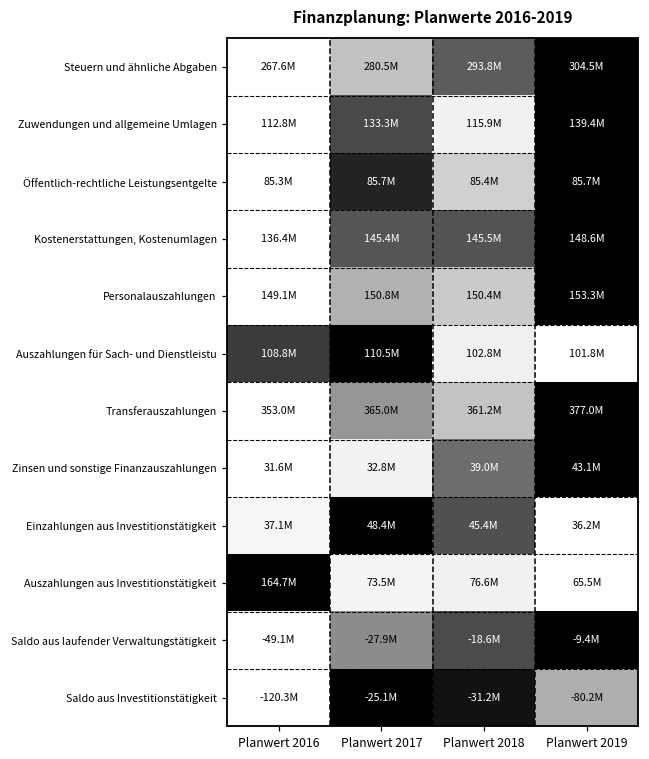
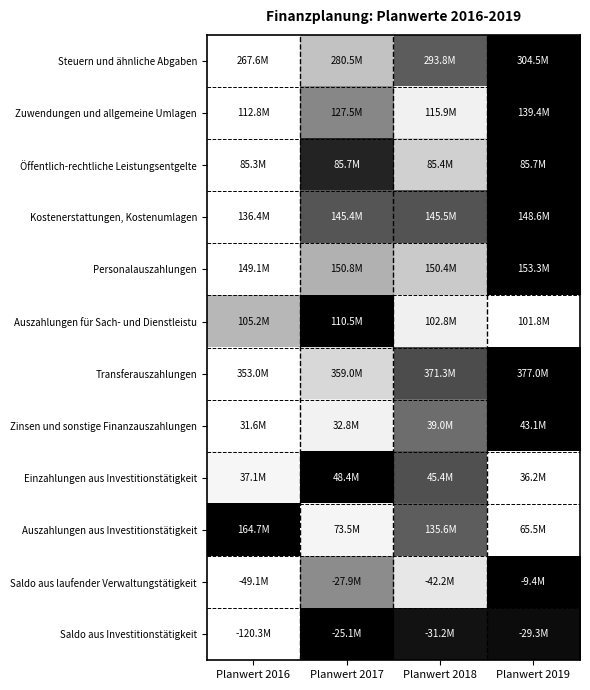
  {
    "Steuern und ähnliche Abgaben": {
      "Planwert 2016": "267.6M",
      "Planwert 2017": "280.5M",
      "Planwert 2018": "293.8M",
      "Planwert 2019": "304.5M"
    },
    "Zuwendungen und allgemeine Umlagen": {
      "Planwert 2016": "112.8M",
-     "Planwert 2017": "133.3M",
+     "Planwert 2017": "127.5M",
      "Planwert 2018": "115.9M",
      "Planwert 2019": "139.4M"
    },
    "Öffentlich-rechtliche Leistungsentgelte": {
      "Planwert 2016": "85.3M",
      "Planwert 2017": "85.7M",
      "Planwert 2018": "85.4M",
      "Planwert 2019": "85.7M"
    },
    "Kostenerstattungen, Kostenumlagen": {
      "Planwert 2016": "136.4M",
      "Planwert 2017": "145.4M",
      "Planwert 2018": "145.5M",
      "Planwert 2019": "148.6M"
    },
    "Personalauszahlungen": {
      "Planwert 2016": "149.1M",
      "Planwert 2017": "150.8M",
      "Planwert 2018": "150.4M",
      "Planwert 2019": "153.3M"
    },
    "Auszahlungen für Sach- und Dienstleistu": {
-     "Planwert 2016": "108.8M",
+     "Planwert 2016": "105.2M",
      "Planwert 2017": "110.5M",
      "Planwert 2018": "102.8M",
      "Planwert 2019": "101.8M"
    },
    "Transferauszahlungen": {
      "Planwert 2016": "353.0M",
-     "Planwert 2017": "365.0M",
-     "Planwert 2018": "361.2M",
+     "Planwert 2017": "359.0M",
+     "Planwert 2018": "371.3M",
      "Planwert 2019": "377.0M"
    },
    "Zinsen und sonstige Finanzauszahlungen": {
      "Planwert 2016": "31.6M",
      "Planwert 2017": "32.8M",
      "Planwert 2018": "39.0M",
      "Planwert 2019": "43.1M"
    },
    "Einzahlungen aus Investitionstätigkeit": {
      "Planwert 2016": "37.1M",
      "Planwert 2017": "48.4M",
      "Planwert 2018": "45.4M",
      "Planwert 2019": "36.2M"
    },
    "Auszahlungen aus Investitionstätigkeit": {
      "Planwert 2016": "164.7M",
      "Planwert 2017": "73.5M",
-     "Planwert 2018": "76.6M",
+     "Planwert 2018": "135.6M",
      "Planwert 2019": "65.5M"
    },
    "Saldo aus laufender Verwaltungstätigkeit": {
      "Planwert 2016": "-49.1M",
      "Planwert 2017": "-27.9M",
-     "Planwert 2018": "-18.6M",
+     "Planwert 2018": "-42.2M",
      "Planwert 2019": "-9.4M"
    },
    "Saldo aus Investitionstätigkeit": {
      "Planwert 2016": "-120.3M",
      "Planwert 2017": "-25.1M",
      "Planwert 2018": "-31.2M",
-     "Planwert 2019": "-80.2M"
+     "Planwert 2019": "-29.3M"
    }
  }
